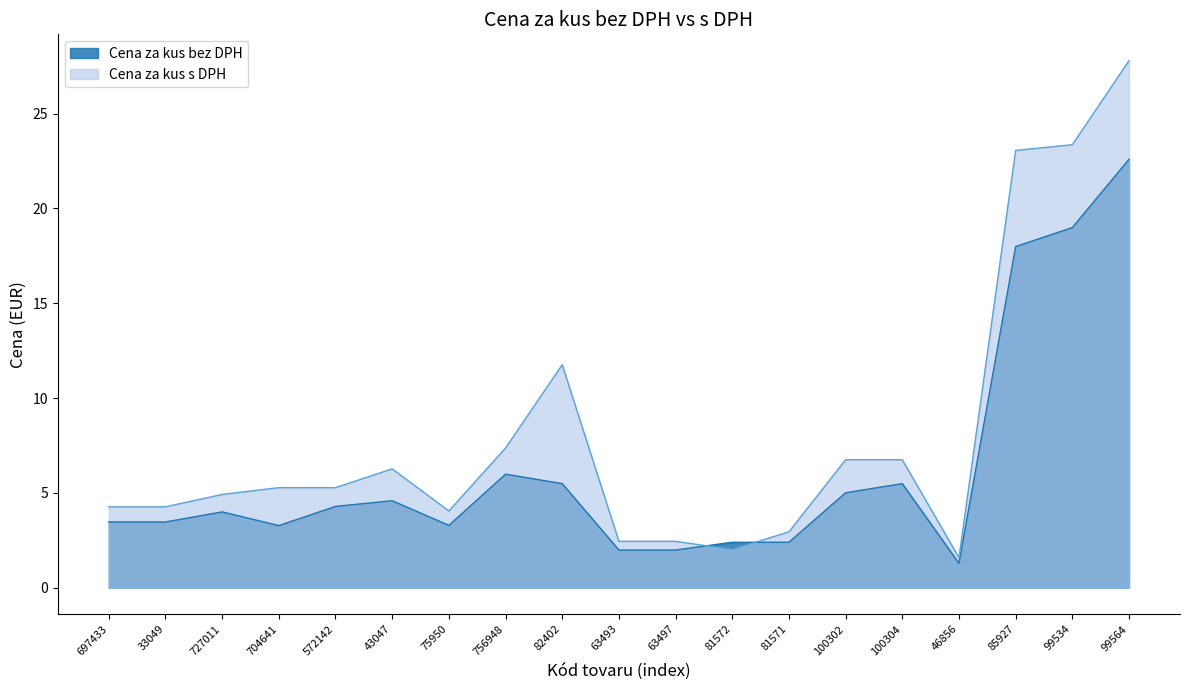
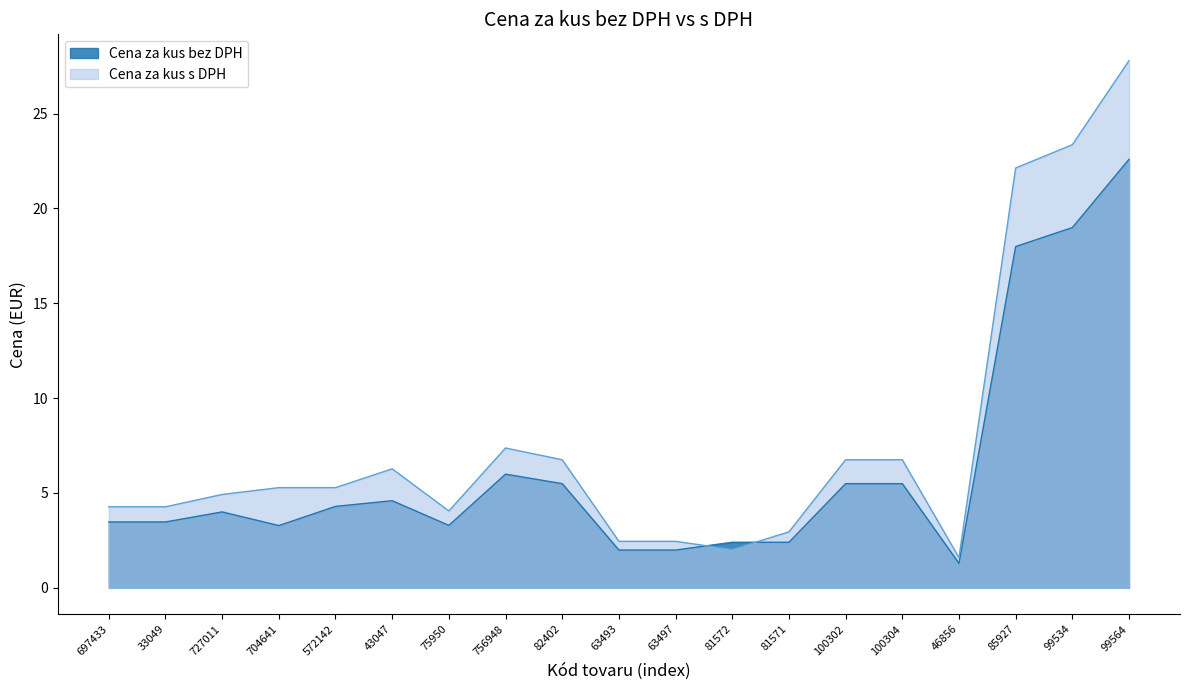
  {
    "Cena za kus bez DPH": {
      "697433": 3.5,
      "33049": 3.5,
      "727011": 4.0,
      "704641": 3.3,
      "572142": 4.3,
      "43047": 4.6,
      "75950": 3.3,
      "756948": 6.0,
      "82402": 5.5,
      "63493": 2.0,
      "63497": 2.0,
      "81572": 2.4,
      "81571": 2.4,
-     "100302": 5.0,
+     "100302": 5.5,
      "100304": 5.5,
      "46856": 1.3,
      "85927": 18.0,
      "99534": 19.0,
      "99564": 22.6
    },
    "Cena za kus s DPH": {
      "697433": 4.3,
      "33049": 4.3,
      "727011": 4.9,
      "704641": 5.3,
      "572142": 5.3,
      "43047": 6.3,
      "75950": 4.1,
      "756948": 7.4,
-     "82402": 11.8,
+     "82402": 6.8,
      "63493": 2.5,
      "63497": 2.5,
      "81572": 2.0,
      "81571": 3.0,
      "100302": 6.8,
      "100304": 6.8,
      "46856": 1.6,
-     "85927": 23.1,
+     "85927": 22.1,
      "99534": 23.4,
      "99564": 27.8
    }
  }
